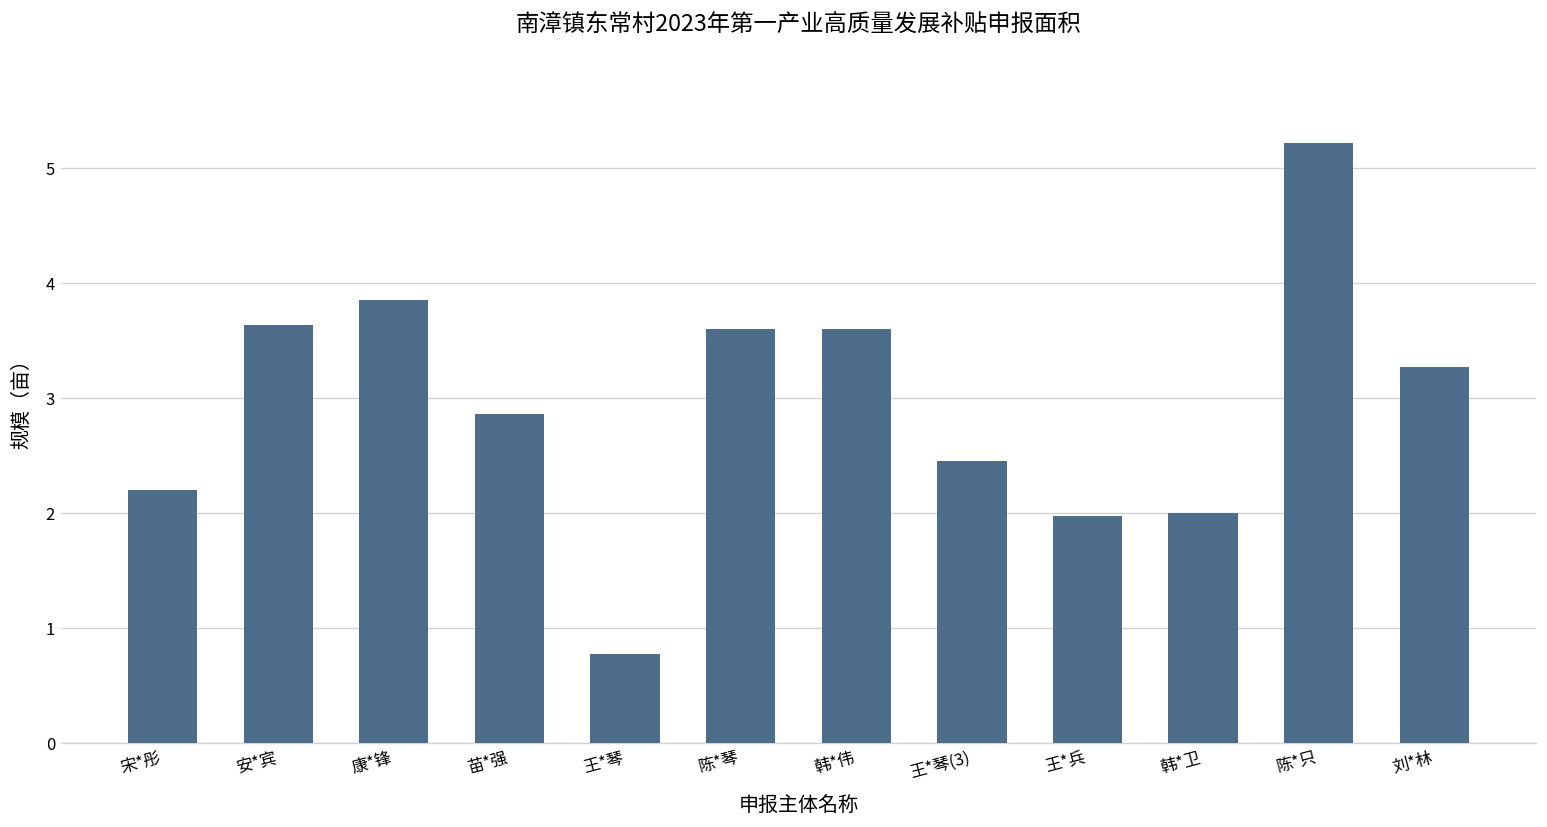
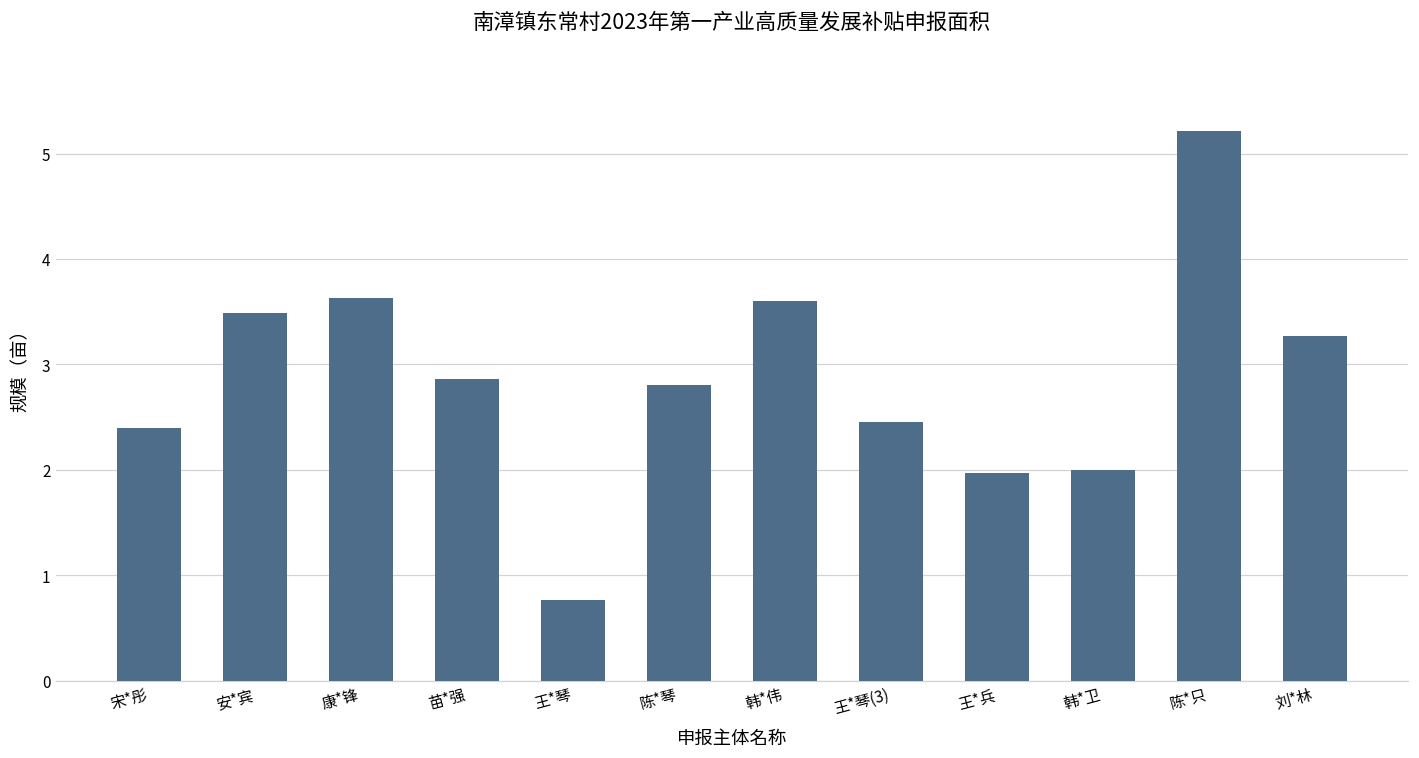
  {
-   "宋*彤": 2.2,
-   "安*宾": 3.6,
-   "康*锋": 3.9,
+   "宋*彤": 2.4,
+   "安*宾": 3.5,
+   "康*锋": 3.6,
    "苗*强": 2.9,
    "王*琴": 0.8,
-   "陈*琴": 3.6,
+   "陈*琴": 2.8,
    "韩*伟": 3.6,
    "王*琴(3)": 2.5,
    "王*兵": 2.0,
    "韩*卫": 2.0,
    "陈*只": 5.2,
    "刘*林": 3.3
  }
